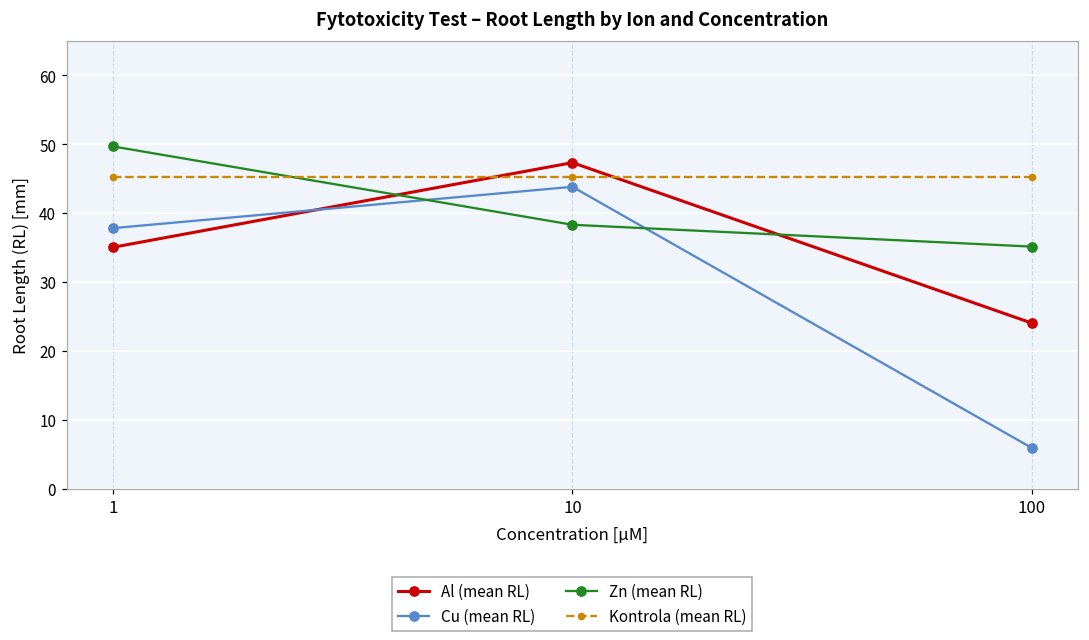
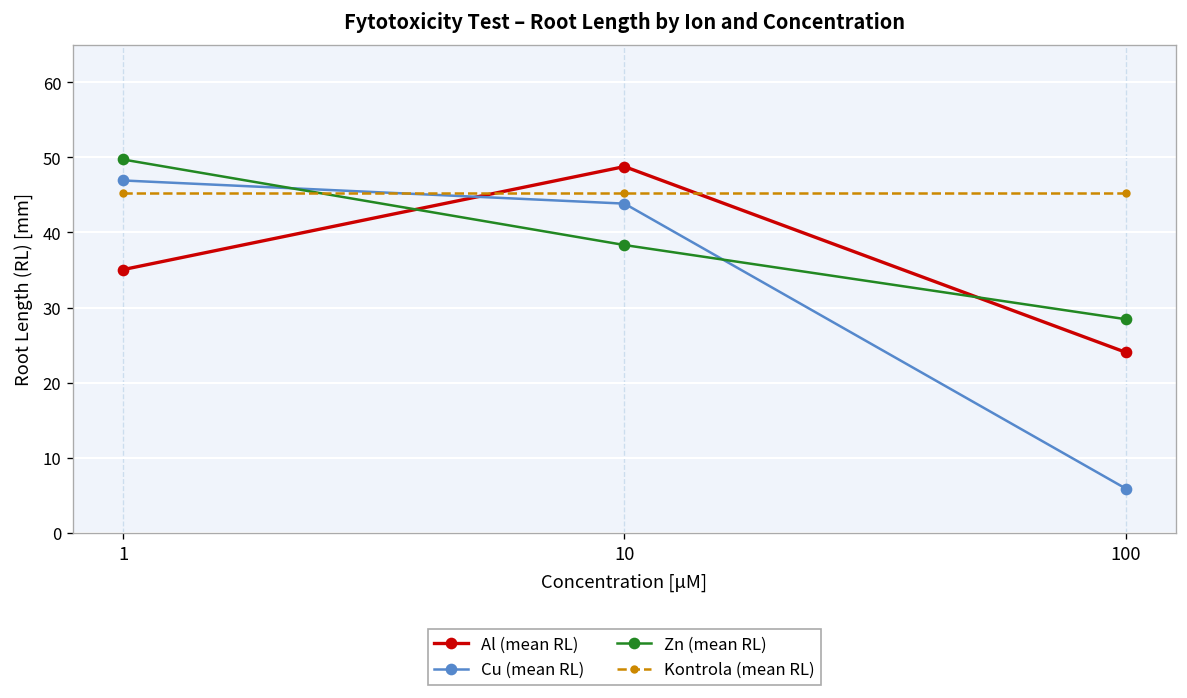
  {
    "Al (mean RL)": {
      "1": 35,
-     "10": 47,
+     "10": 49,
      "100": 24
    },
    "Cu (mean RL)": {
-     "1": 38,
+     "1": 47,
      "10": 44,
      "100": 6
    },
    "Zn (mean RL)": {
      "1": 50,
      "10": 38,
-     "100": 35
+     "100": 28
    },
    "Kontrola (mean RL)": {
      "1": 45,
      "10": 45,
      "100": 45
    }
  }
